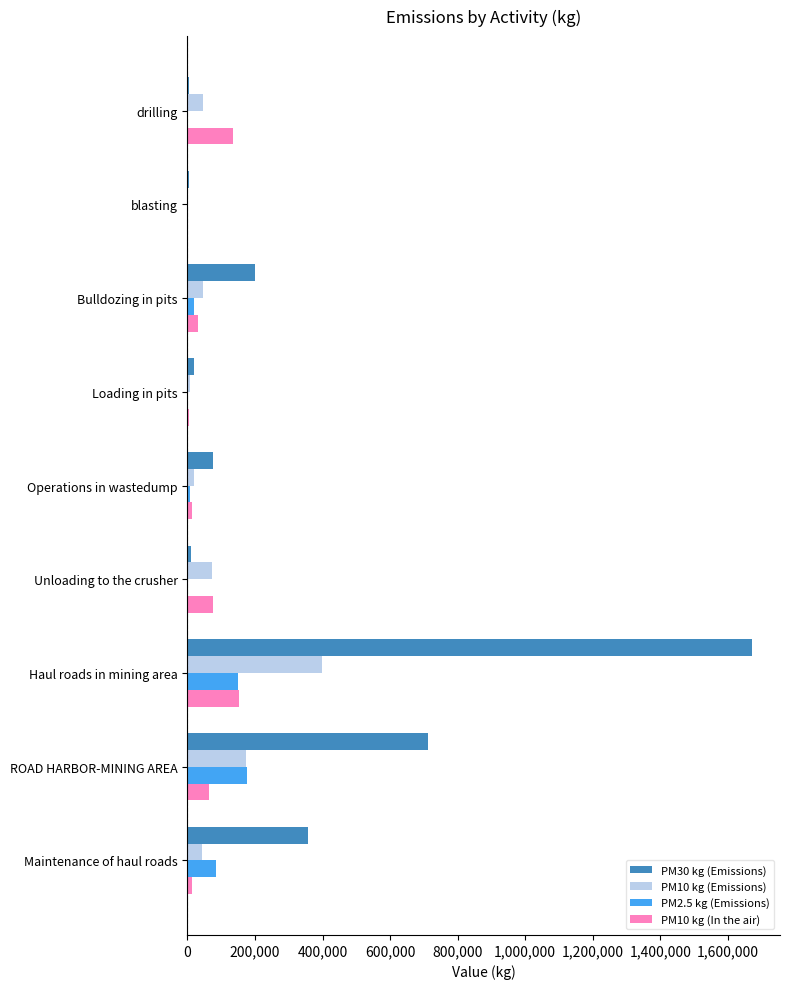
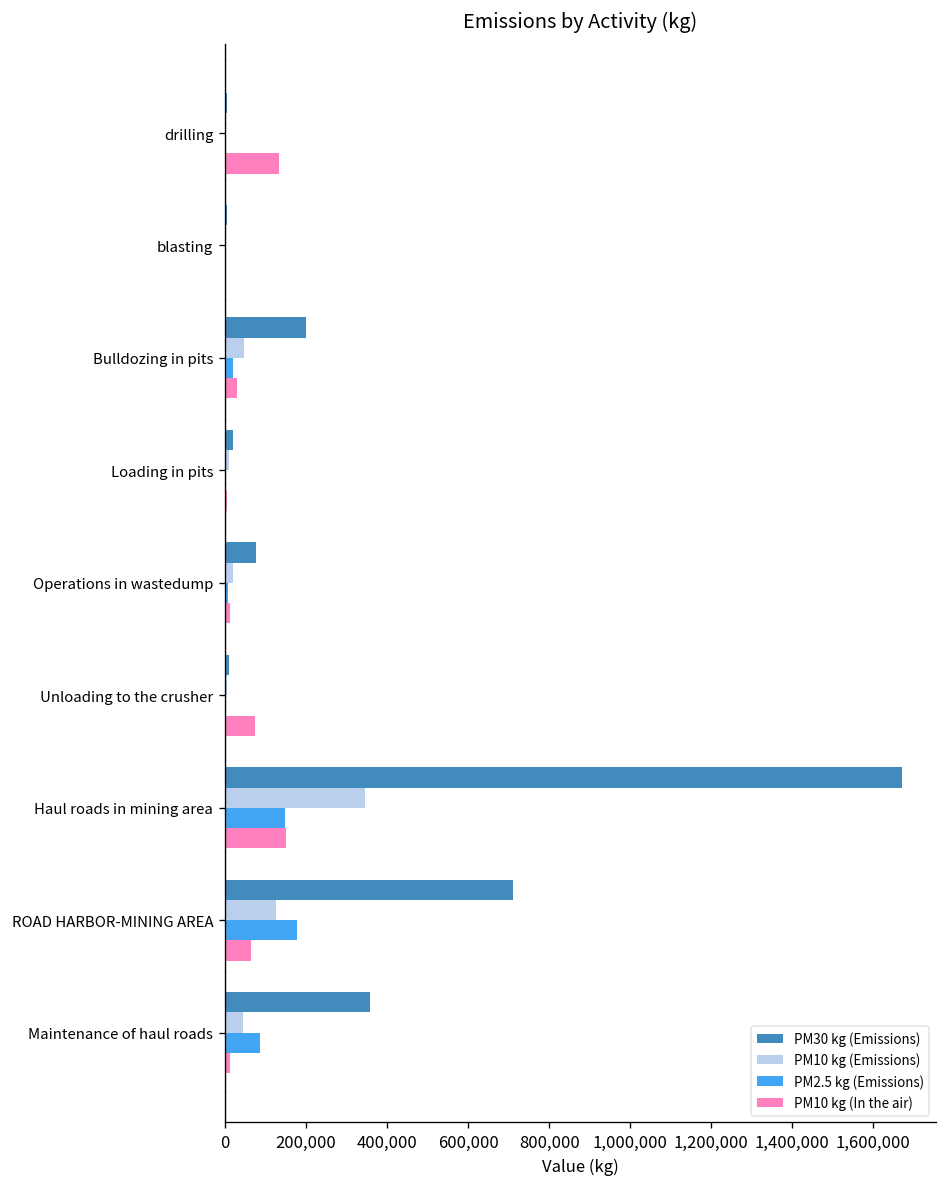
  {
    "PM30 kg (Emissions)": {
      "Bulldozing in pits": "200,000",
      "Loading in pits": "20,000",
      "Operations in wastedump": "80,000",
      "Unloading to the crusher": "10,000",
      "Haul roads in mining area": "1,670,000",
      "ROAD HARBOR-MINING AREA": "710,000",
      "Maintenance of haul roads": "360,000"
    },
    "PM10 kg (Emissions)": {
-     "drilling": "40,000",
+     "drilling": "0",
      "Bulldozing in pits": "50,000",
      "Loading in pits": "10,000",
      "Operations in wastedump": "20,000",
-     "Unloading to the crusher": "70,000",
-     "Haul roads in mining area": "400,000",
-     "ROAD HARBOR-MINING AREA": "170,000",
+     "Unloading to the crusher": "0",
+     "Haul roads in mining area": "350,000",
+     "ROAD HARBOR-MINING AREA": "130,000",
      "Maintenance of haul roads": "40,000"
    },
    "PM2.5 kg (Emissions)": {
      "Bulldozing in pits": "20,000",
      "Haul roads in mining area": "150,000",
      "ROAD HARBOR-MINING AREA": "180,000",
      "Maintenance of haul roads": "90,000"
    },
    "PM10 kg (In the air)": {
      "drilling": "130,000",
      "Bulldozing in pits": "30,000",
      "Operations in wastedump": "10,000",
      "Unloading to the crusher": "70,000",
      "Haul roads in mining area": "150,000",
      "ROAD HARBOR-MINING AREA": "60,000",
      "Maintenance of haul roads": "10,000"
    }
  }
